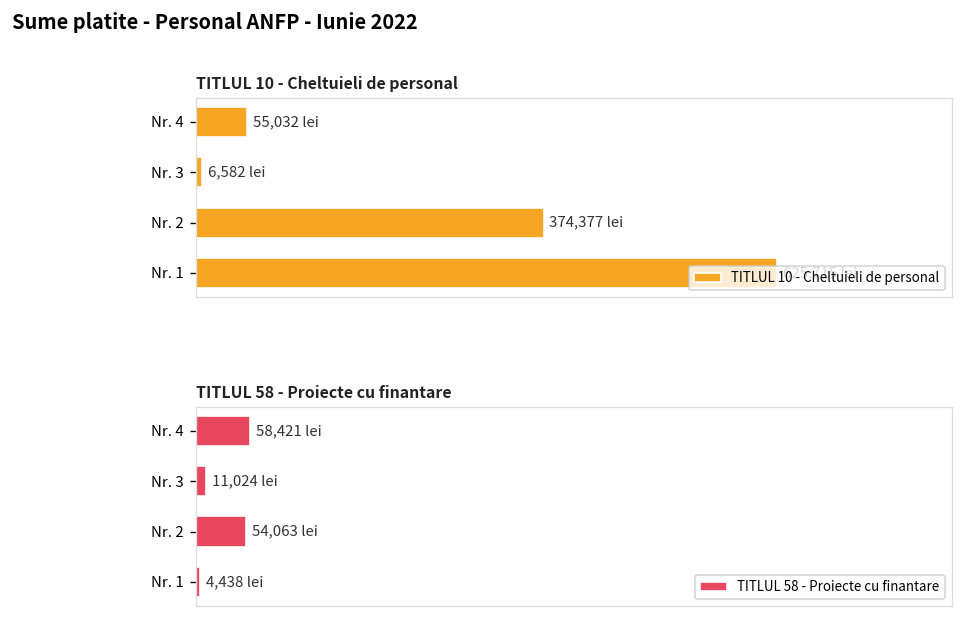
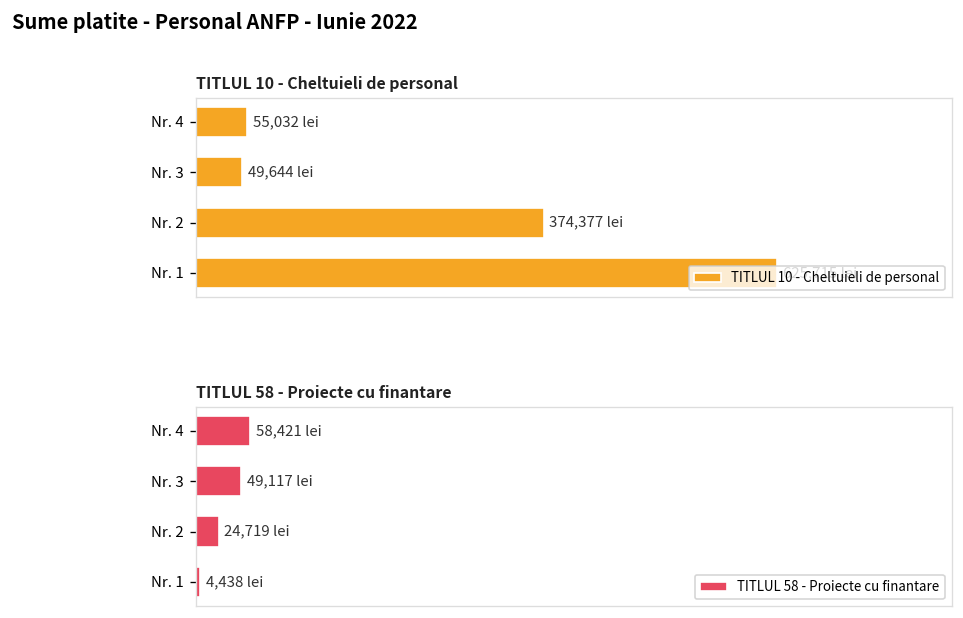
  {
    "TITLUL 10 - Cheltuieli de personal": {
      "Nr. 4": "55,032",
-     "Nr. 3": "6,582",
+     "Nr. 3": "49,644",
      "Nr. 2": "374,377"
    },
    "TITLUL 58 - Proiecte cu finantare": {
      "Nr. 4": "58,421",
-     "Nr. 3": "11,024",
-     "Nr. 2": "54,063",
+     "Nr. 3": "49,117",
+     "Nr. 2": "24,719",
      "Nr. 1": "4,438"
    }
  }
